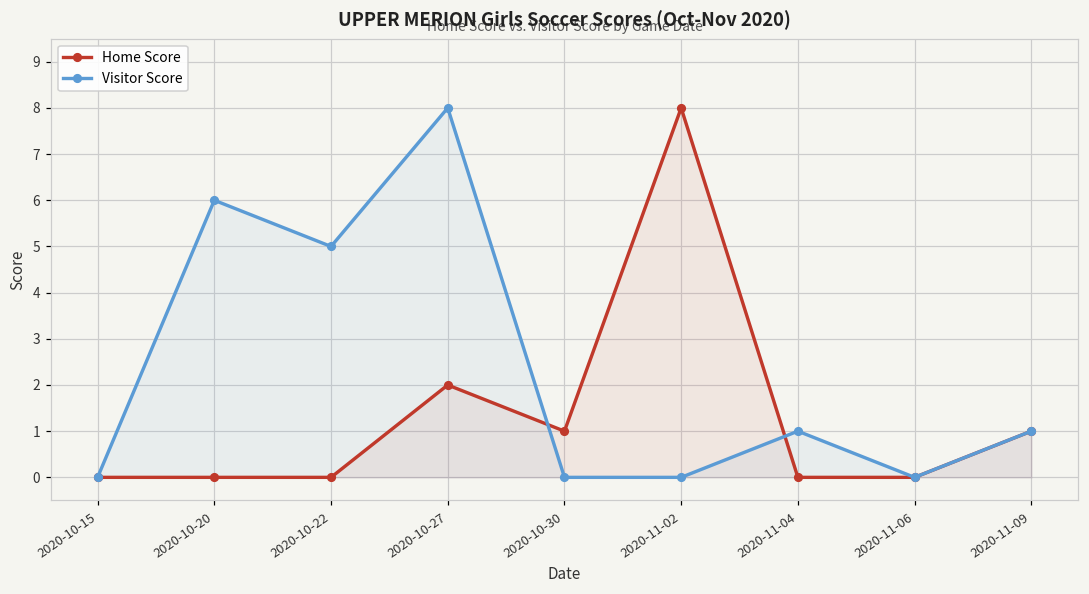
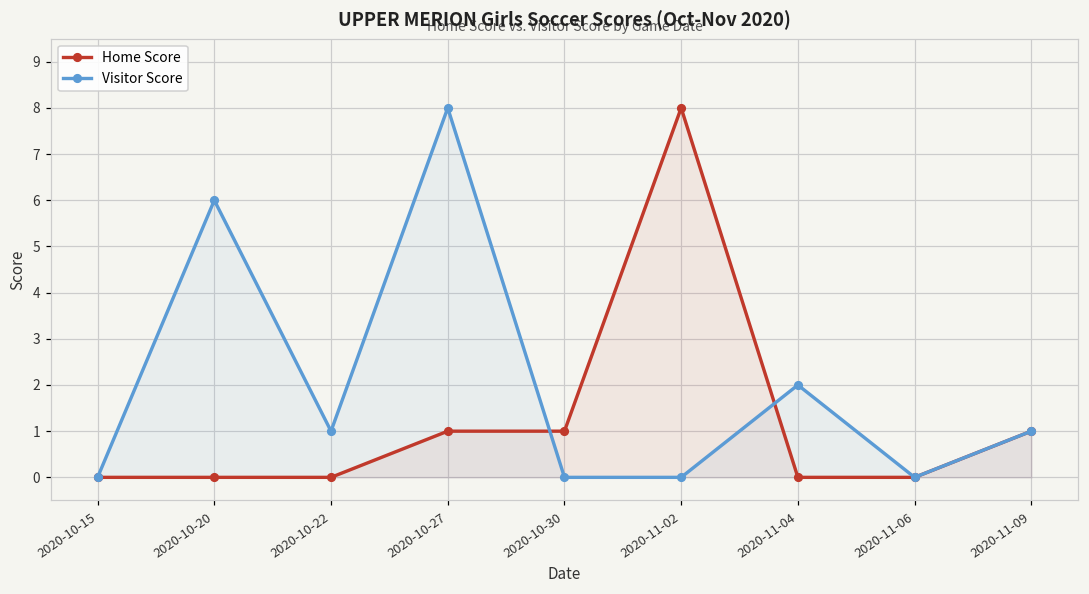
  {
    "Home Score": {
      "2020-10-20": 0,
      "2020-10-22": 0,
-     "2020-10-27": 2,
+     "2020-10-27": 1,
      "2020-10-30": 1,
      "2020-11-02": 8,
      "2020-11-04": 0
    },
    "Visitor Score": {
      "2020-10-20": 6,
-     "2020-10-22": 5,
+     "2020-10-22": 1,
      "2020-10-27": 8,
      "2020-10-30": 0,
      "2020-11-02": 0,
-     "2020-11-04": 1
+     "2020-11-04": 2
    }
  }
